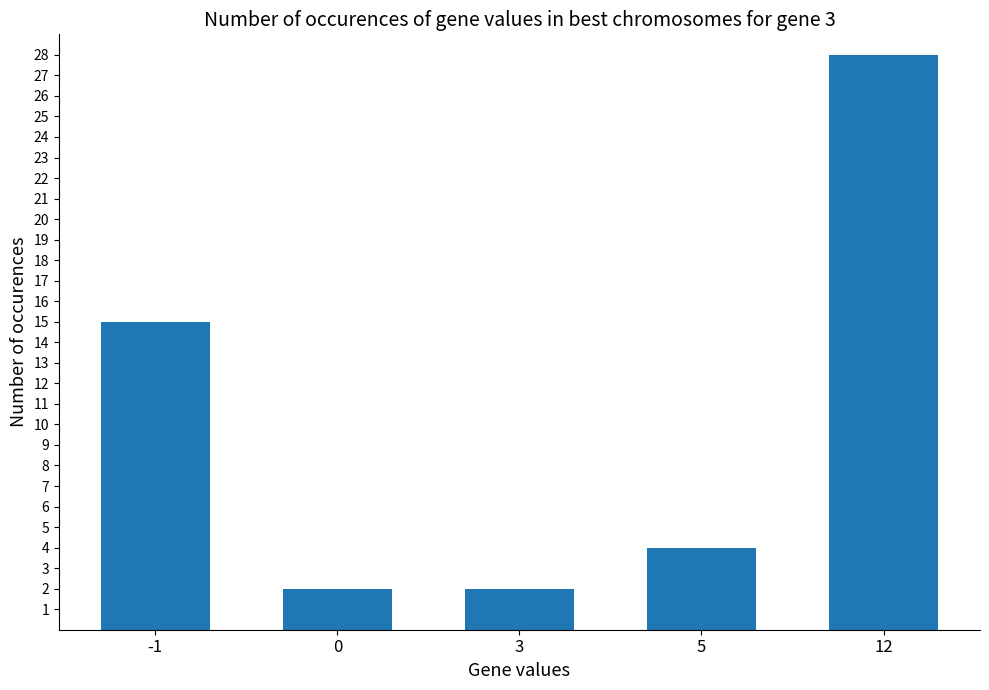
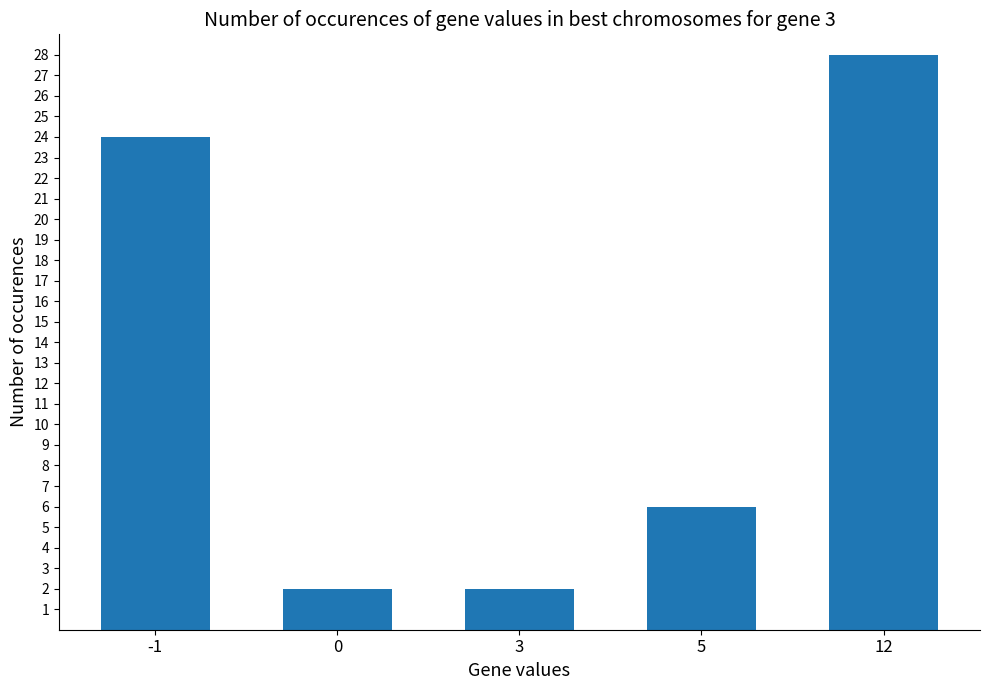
  {
-   "-1": 15,
+   "-1": 24,
    "0": 2,
    "3": 2,
-   "5": 4,
+   "5": 6,
    "12": 28
  }
